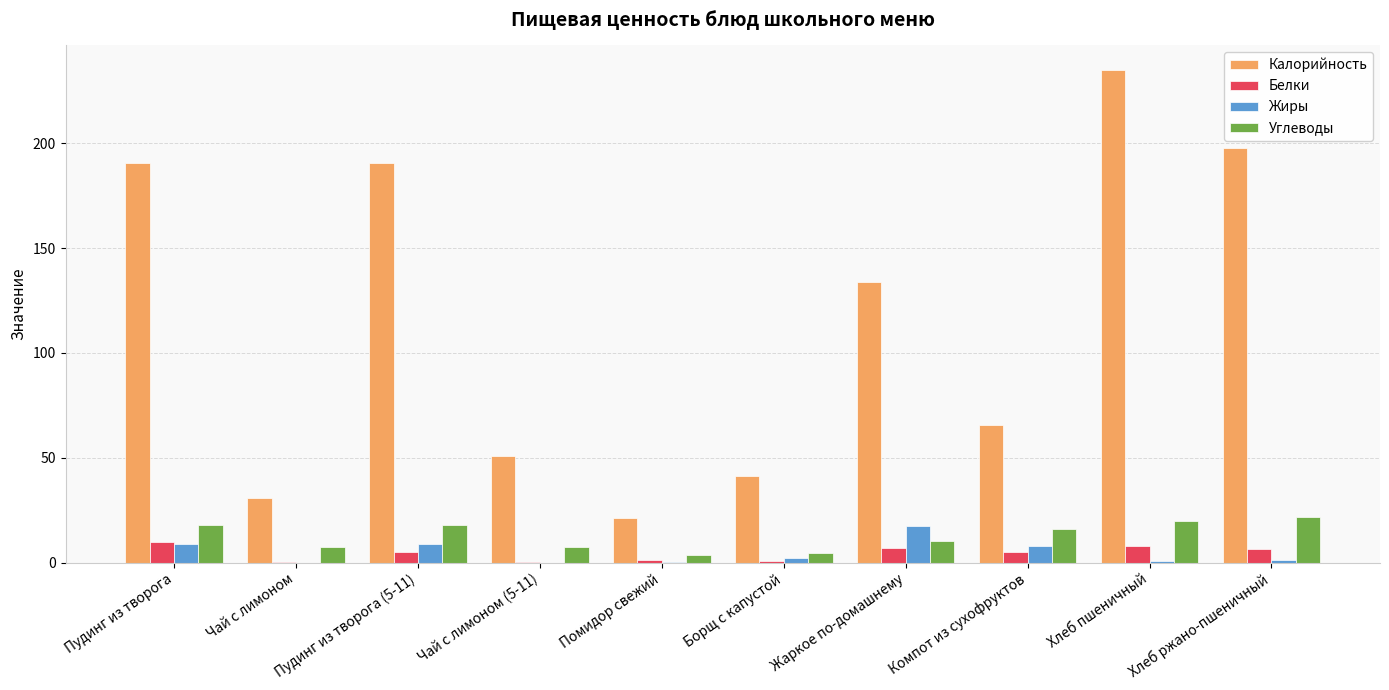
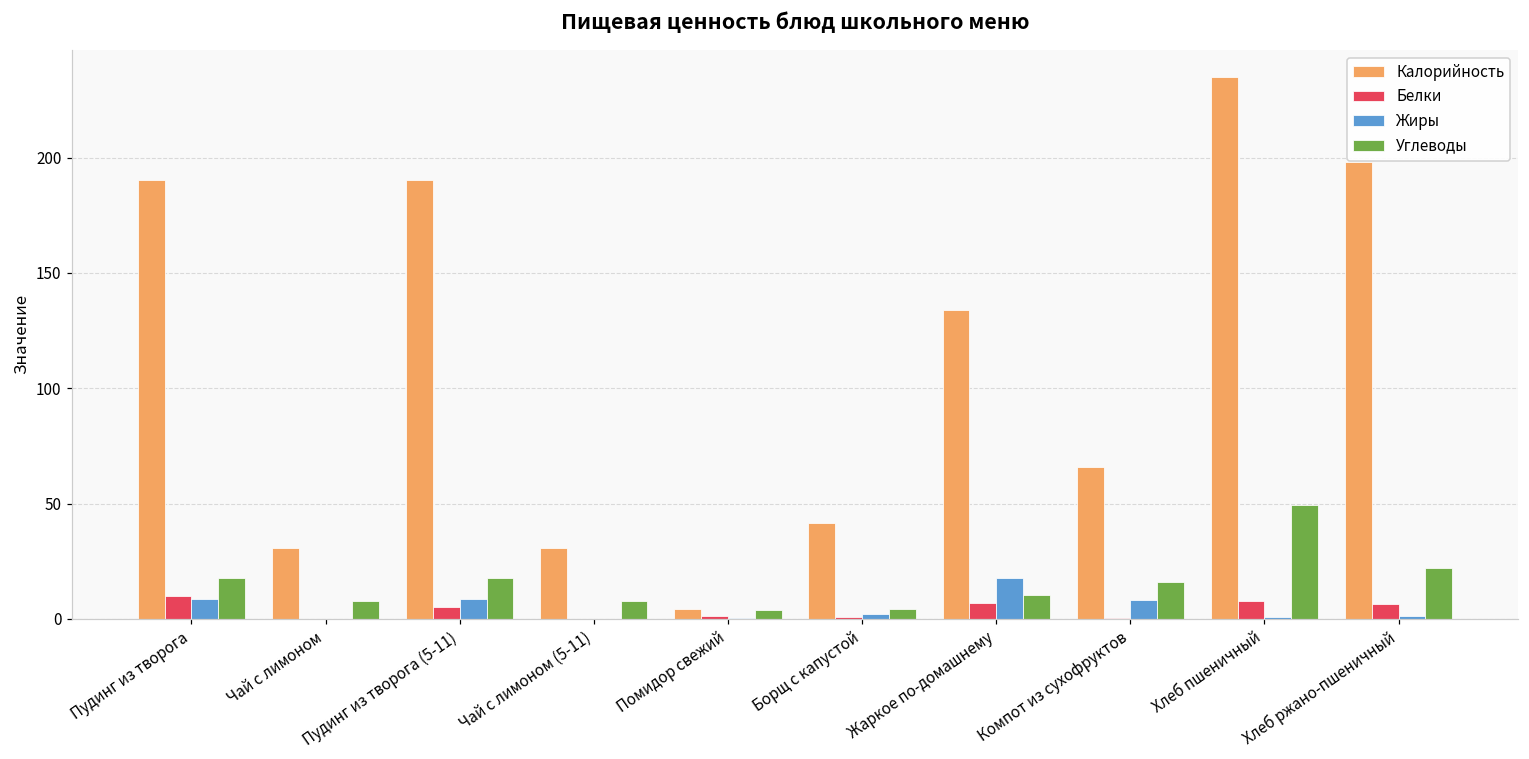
  {
    "Калорийность": {
      "Пудинг из творога": 191,
      "Чай с лимоном": 31,
      "Пудинг из творога (5-11)": 191,
-     "Чай с лимоном (5-11)": 51,
-     "Помидор свежий": 21,
+     "Чай с лимоном (5-11)": 31,
+     "Помидор свежий": 4,
      "Борщ с капустой": 42,
      "Жаркое по-домашнему": 134,
      "Компот из сухофруктов": 66,
      "Хлеб пшеничный": 235,
      "Хлеб ржано-пшеничный": 198
    },
    "Белки": {
      "Пудинг из творога": 10,
      "Пудинг из творога (5-11)": 5,
      "Жаркое по-домашнему": 7,
-     "Компот из сухофруктов": 5,
+     "Компот из сухофруктов": 0,
      "Хлеб пшеничный": 8,
      "Хлеб ржано-пшеничный": 7
    },
    "Жиры": {
      "Пудинг из творога": 9,
      "Пудинг из творога (5-11)": 9,
      "Борщ с капустой": 2,
      "Жаркое по-домашнему": 18,
      "Компот из сухофруктов": 8,
      "Хлеб ржано-пшеничный": 1
    },
    "Углеводы": {
      "Пудинг из творога": 18,
      "Чай с лимоном": 8,
      "Пудинг из творога (5-11)": 18,
      "Чай с лимоном (5-11)": 8,
      "Помидор свежий": 4,
      "Борщ с капустой": 4,
      "Жаркое по-домашнему": 11,
      "Компот из сухофруктов": 16,
-     "Хлеб пшеничный": 20,
+     "Хлеб пшеничный": 49,
      "Хлеб ржано-пшеничный": 22
    }
  }
